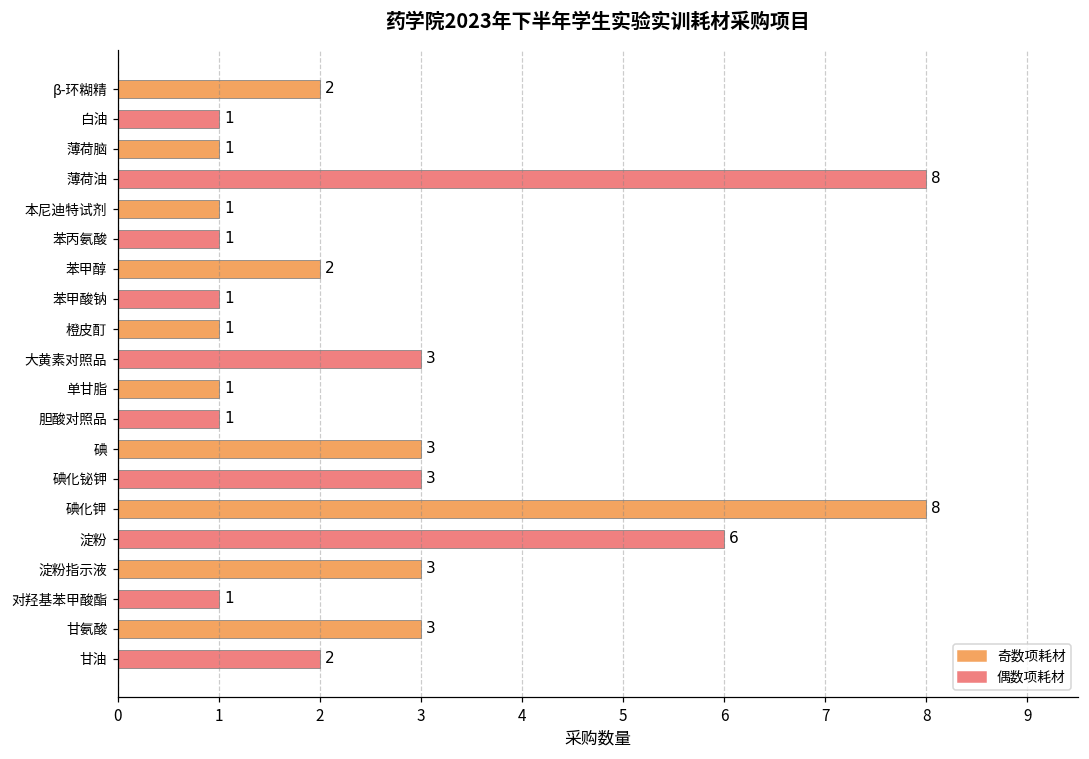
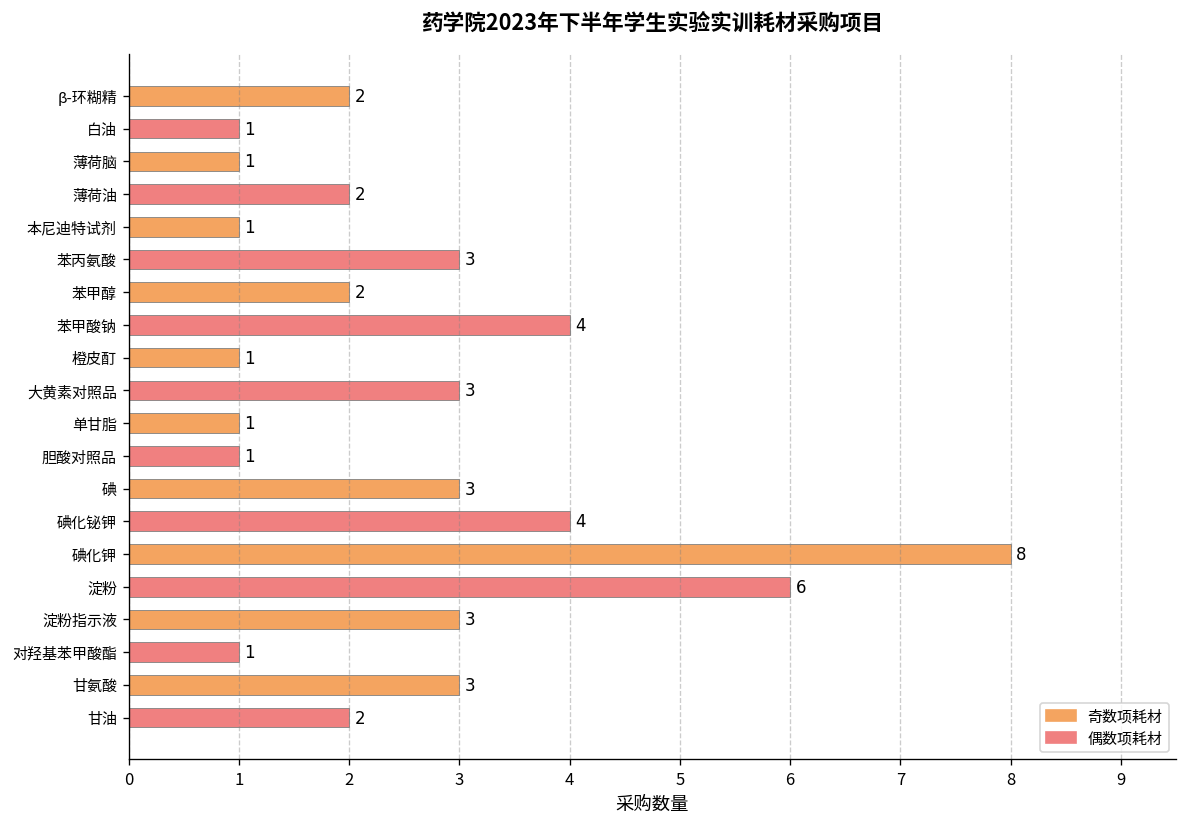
  {
    "β-环糊精": 2,
    "白油": 1,
    "薄荷脑": 1,
-   "薄荷油": 8,
+   "薄荷油": 2,
    "本尼迪特试剂": 1,
-   "苯丙氨酸": 1,
+   "苯丙氨酸": 3,
    "苯甲醇": 2,
-   "苯甲酸钠": 1,
+   "苯甲酸钠": 4,
    "橙皮酊": 1,
    "大黄素对照品": 3,
    "单甘脂": 1,
    "胆酸对照品": 1,
    "碘": 3,
-   "碘化铋钾": 3,
+   "碘化铋钾": 4,
    "碘化钾": 8,
    "淀粉": 6,
    "淀粉指示液": 3,
    "对羟基苯甲酸酯": 1,
    "甘氨酸": 3,
    "甘油": 2
  }
